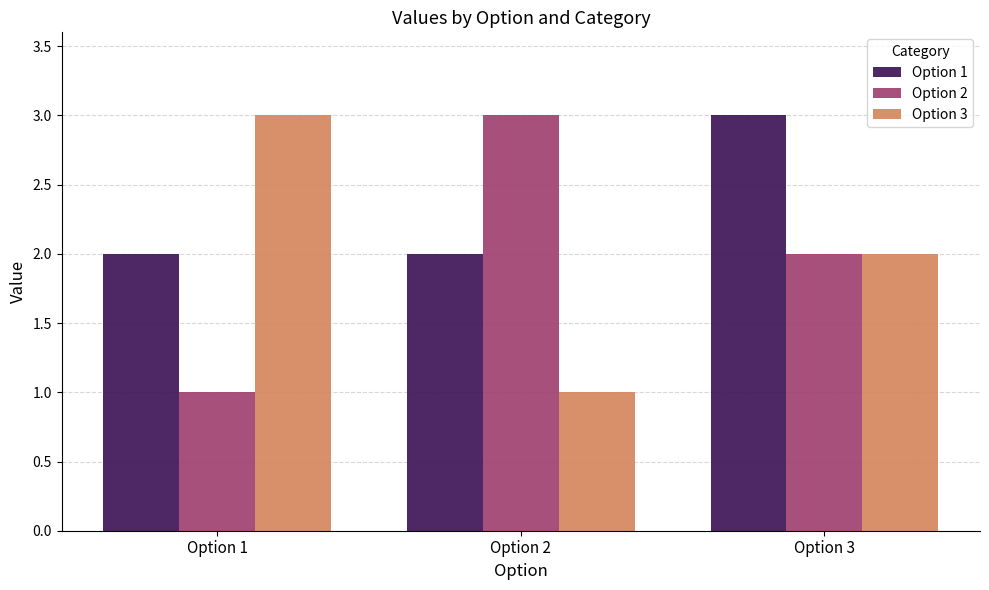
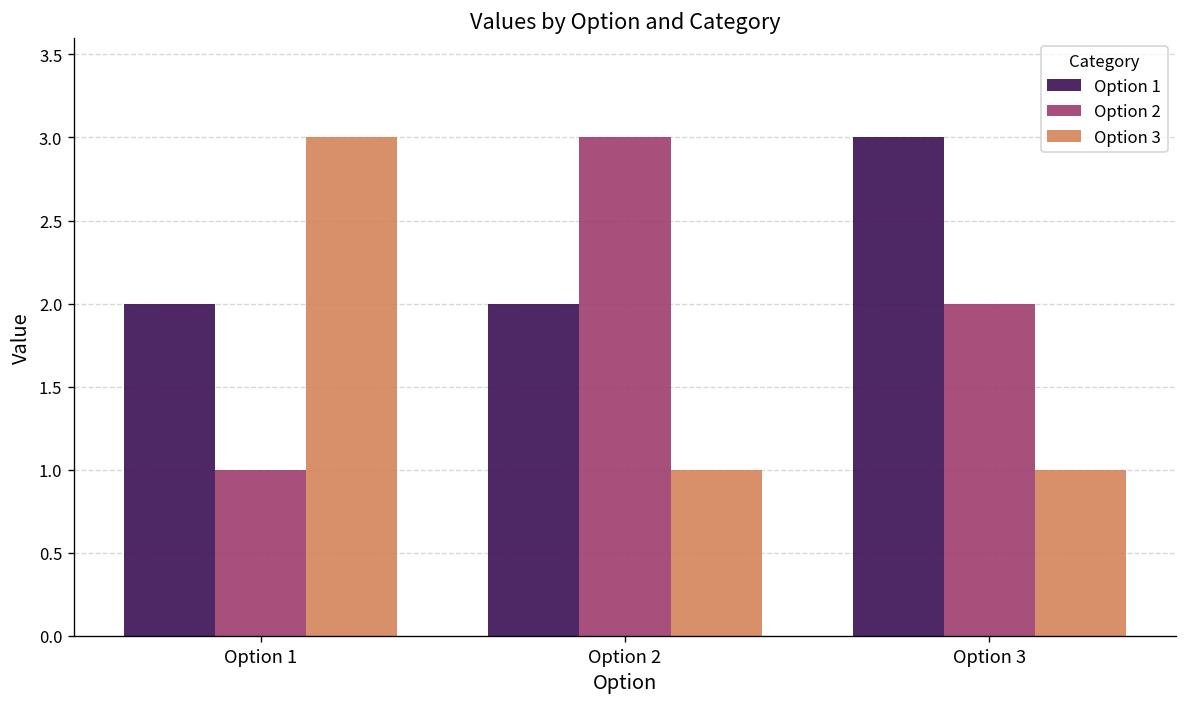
  {
    "Option 1": {
      "Option 1": 2,
      "Option 2": 2,
      "Option 3": 3
    },
    "Option 2": {
      "Option 1": 1,
      "Option 2": 3,
      "Option 3": 2
    },
    "Option 3": {
      "Option 1": 3,
      "Option 2": 1,
-     "Option 3": 2
+     "Option 3": 1
    }
  }
